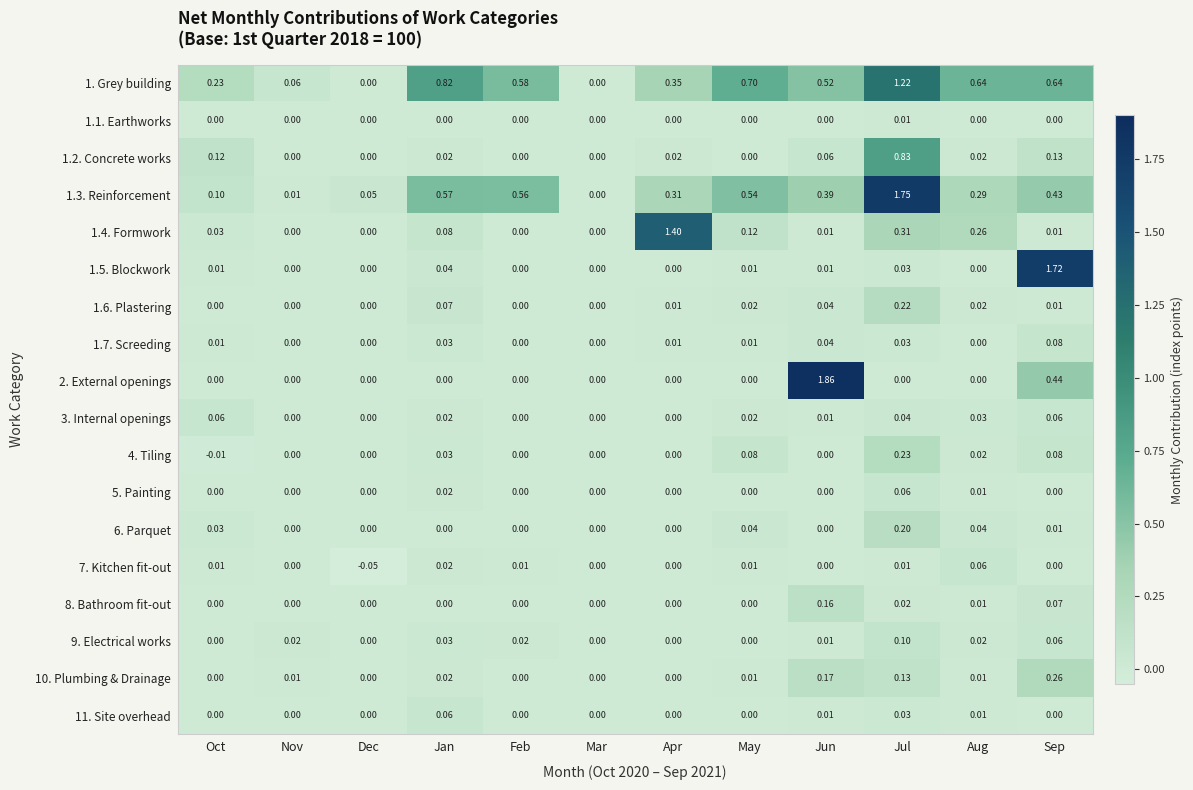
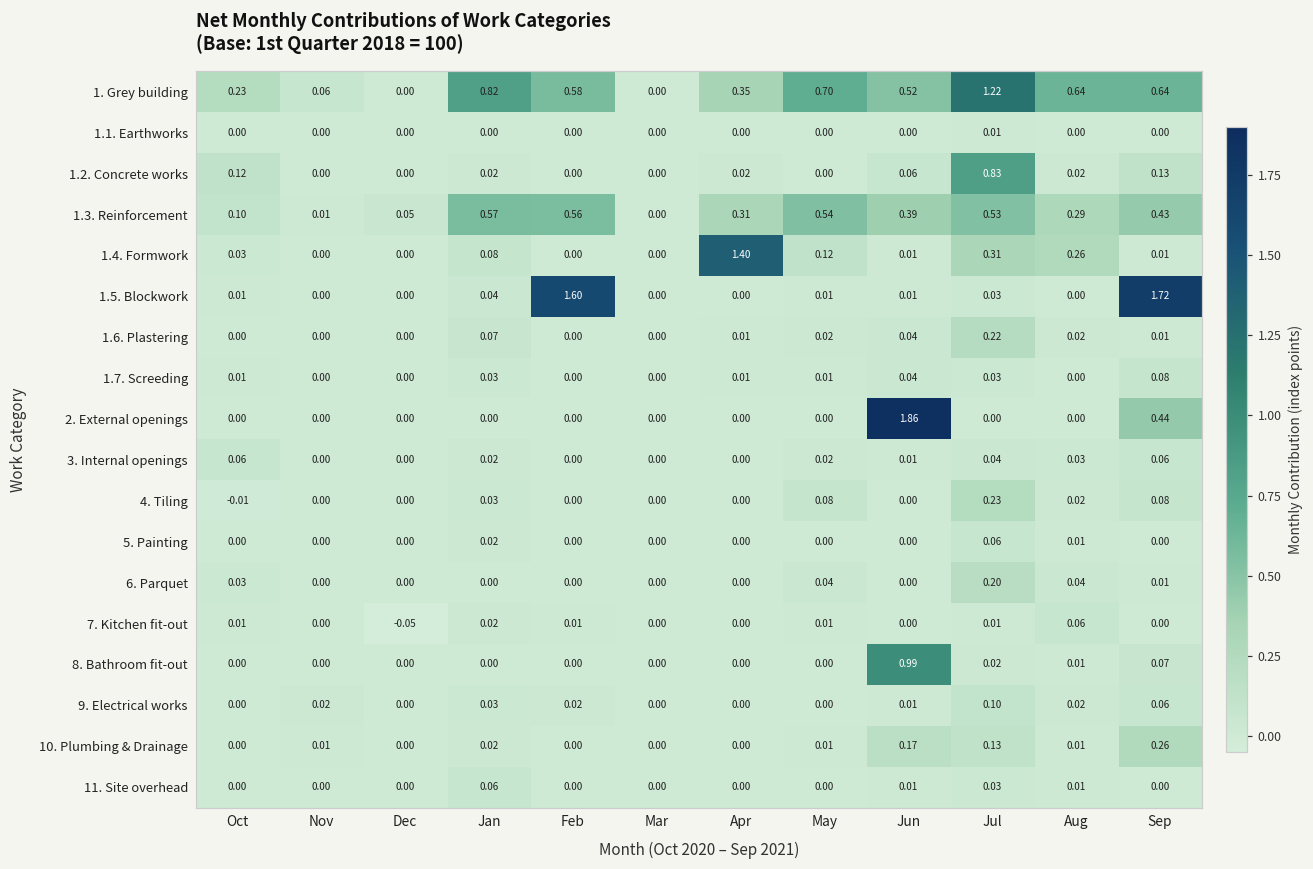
  {
    "1.3. Reinforcement": {
      "Oct": 0.10,
      "Nov": 0.01,
      "Dec": 0.05,
      "Jan": 0.57,
      "Feb": 0.56,
      "Mar": 0.00,
      "Apr": 0.31,
      "May": 0.54,
      "Jun": 0.39,
-     "Jul": 1.75,
+     "Jul": 0.53,
      "Aug": 0.29,
      "Sep": 0.43
    },
    "1.5. Blockwork": {
      "Oct": 0.01,
      "Nov": 0.00,
      "Dec": 0.00,
      "Jan": 0.04,
-     "Feb": 0.00,
+     "Feb": 1.60,
      "Mar": 0.00,
      "Apr": 0.00,
      "May": 0.01,
      "Jun": 0.01,
      "Jul": 0.03,
      "Aug": 0.00,
      "Sep": 1.72
    },
    "8. Bathroom fit-out": {
      "Oct": 0.00,
      "Nov": 0.00,
      "Dec": 0.00,
      "Jan": 0.00,
      "Feb": 0.00,
      "Mar": 0.00,
      "Apr": 0.00,
      "May": 0.00,
-     "Jun": 0.16,
+     "Jun": 0.99,
      "Jul": 0.02,
      "Aug": 0.01,
      "Sep": 0.07
    }
  }
